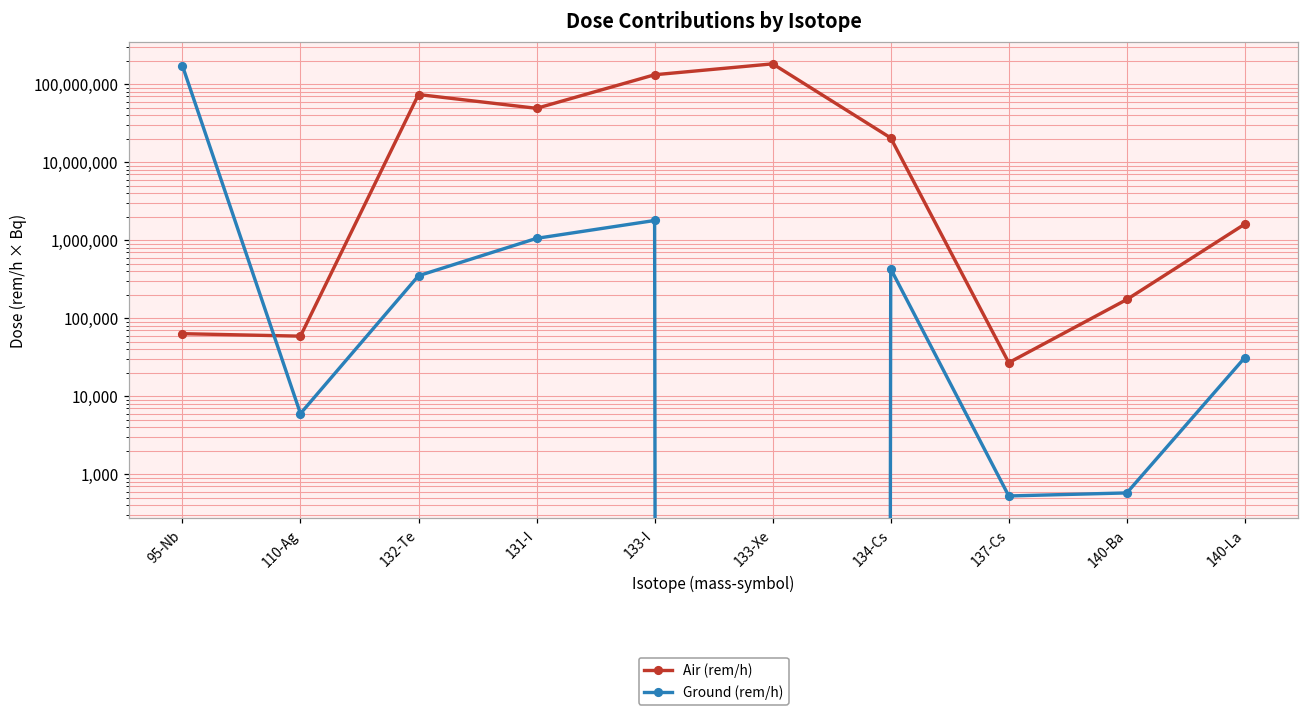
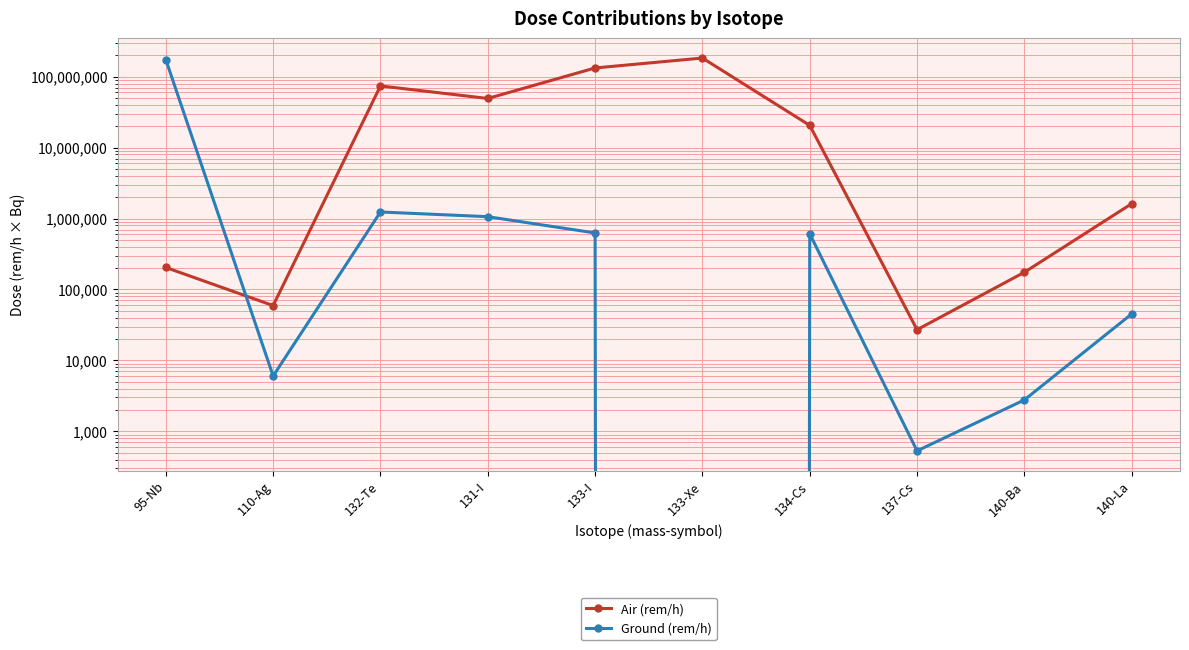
  {
    "Air (rem/h)": {
-     "95-Nb": "60,000",
+     "95-Nb": "200,000",
      "110-Ag": "60,000",
      "132-Te": "70,000,000",
      "131-I": "50,000,000",
      "133-I": "130,000,000",
      "133-Xe": "180,000,000",
      "134-Cs": "21,000,000",
      "137-Cs": "27,000",
      "140-Ba": "170,000",
      "140-La": "1,600,000"
    },
    "Ground (rem/h)": {
      "95-Nb": "170,000,000",
      "110-Ag": "6,000",
-     "132-Te": "400,000",
+     "132-Te": "1,200,000",
      "131-I": "1,100,000",
-     "133-I": "1,800,000",
-     "134-Cs": "400,000",
+     "133-I": "600,000",
+     "134-Cs": "600,000",
      "137-Cs": "500",
-     "140-Ba": "600",
-     "140-La": "30,000"
+     "140-Ba": "2,800",
+     "140-La": "50,000"
    }
  }
